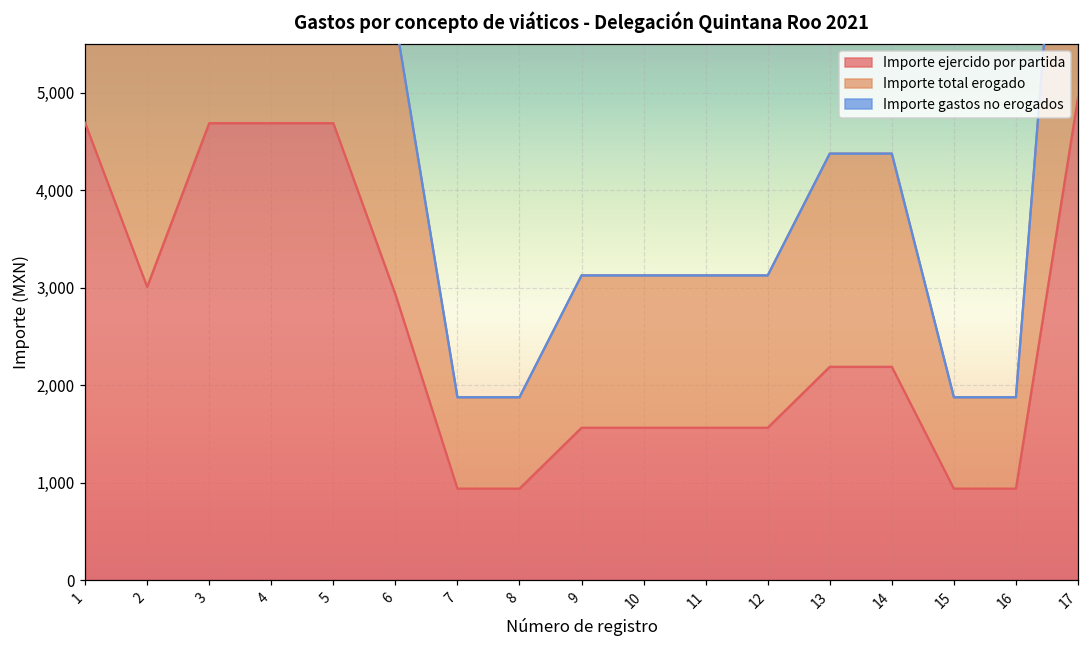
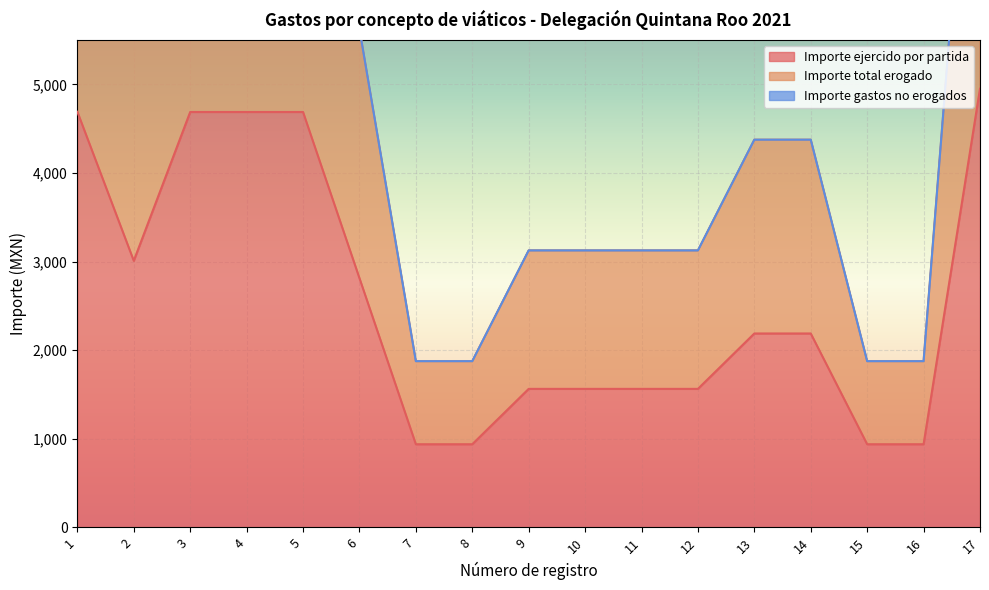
  {
    "Importe ejercido por partida": {
      "1": "4,700",
      "2": "3,000",
      "3": "4,700",
      "4": "4,700",
      "5": "4,700",
-     "6": "2,900",
+     "6": "2,800",
      "7": "900",
      "8": "900",
      "9": "1,600",
      "10": "1,600",
      "11": "1,600",
      "12": "1,600",
      "13": "2,200",
      "14": "2,200",
      "15": "900",
      "16": "900",
      "17": "5,000"
    }
  }
